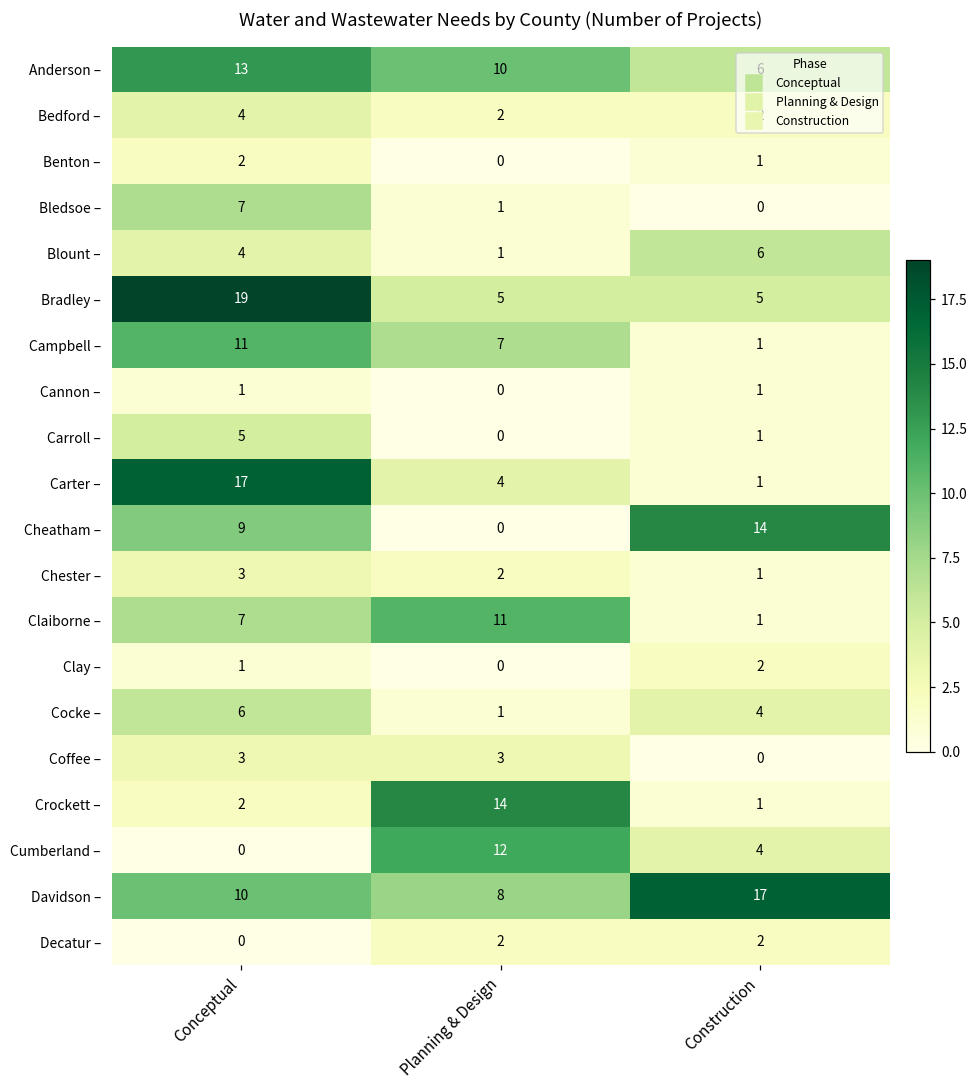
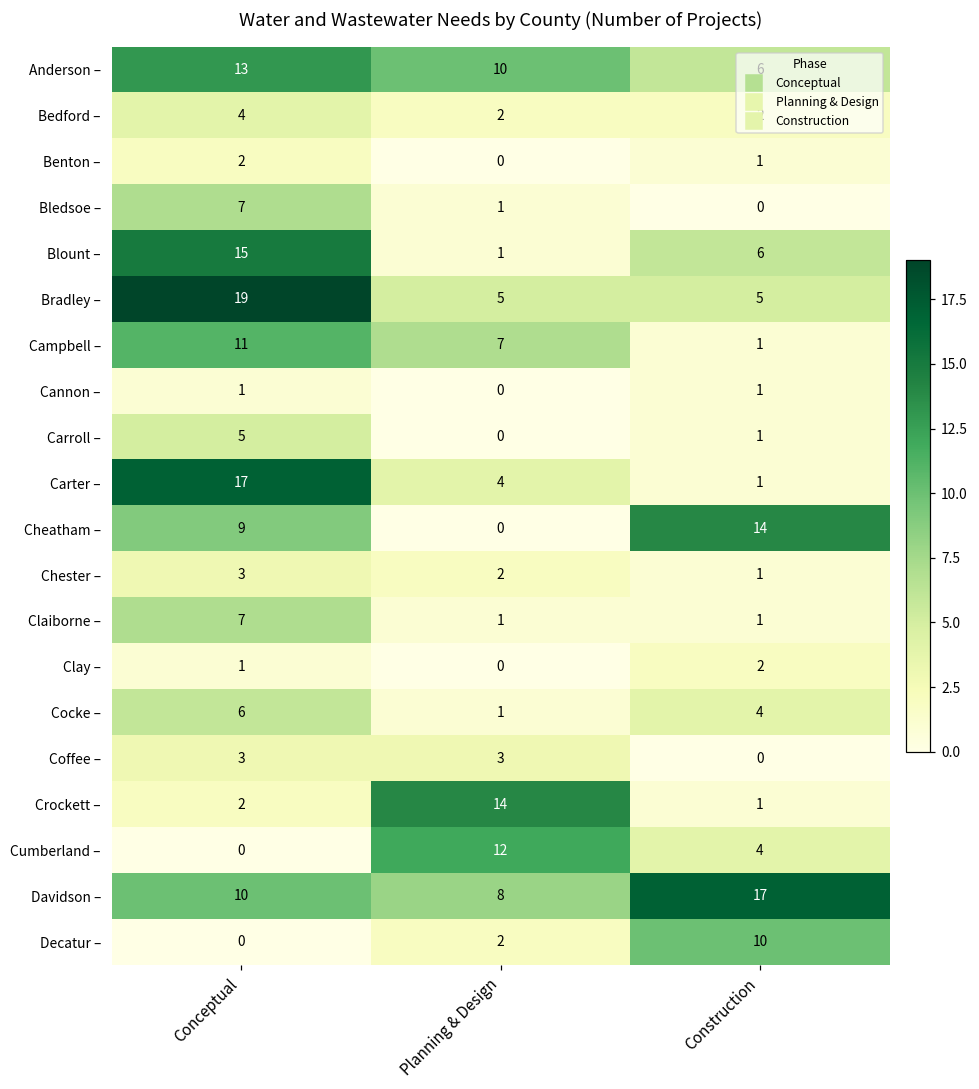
  {
    "Anderson –": {
      "Conceptual": 13,
      "Planning & Design": 10
    },
    "Bedford –": {
      "Conceptual": 4,
      "Planning & Design": 2
    },
    "Benton –": {
      "Conceptual": 2,
      "Planning & Design": 0,
      "Construction": 1
    },
    "Bledsoe –": {
      "Conceptual": 7,
      "Planning & Design": 1,
      "Construction": 0
    },
    "Blount –": {
-     "Conceptual": 4,
+     "Conceptual": 15,
      "Planning & Design": 1,
      "Construction": 6
    },
    "Bradley –": {
      "Conceptual": 19,
      "Planning & Design": 5,
      "Construction": 5
    },
    "Campbell –": {
      "Conceptual": 11,
      "Planning & Design": 7,
      "Construction": 1
    },
    "Cannon –": {
      "Conceptual": 1,
      "Planning & Design": 0,
      "Construction": 1
    },
    "Carroll –": {
      "Conceptual": 5,
      "Planning & Design": 0,
      "Construction": 1
    },
    "Carter –": {
      "Conceptual": 17,
      "Planning & Design": 4,
      "Construction": 1
    },
    "Cheatham –": {
      "Conceptual": 9,
      "Planning & Design": 0,
      "Construction": 14
    },
    "Chester –": {
      "Conceptual": 3,
      "Planning & Design": 2,
      "Construction": 1
    },
    "Claiborne –": {
      "Conceptual": 7,
-     "Planning & Design": 11,
+     "Planning & Design": 1,
      "Construction": 1
    },
    "Clay –": {
      "Conceptual": 1,
      "Planning & Design": 0,
      "Construction": 2
    },
    "Cocke –": {
      "Conceptual": 6,
      "Planning & Design": 1,
      "Construction": 4
    },
    "Coffee –": {
      "Conceptual": 3,
      "Planning & Design": 3,
      "Construction": 0
    },
    "Crockett –": {
      "Conceptual": 2,
      "Planning & Design": 14,
      "Construction": 1
    },
    "Cumberland –": {
      "Conceptual": 0,
      "Planning & Design": 12,
      "Construction": 4
    },
    "Davidson –": {
      "Conceptual": 10,
      "Planning & Design": 8,
      "Construction": 17
    },
    "Decatur –": {
      "Conceptual": 0,
      "Planning & Design": 2,
-     "Construction": 2
+     "Construction": 10
    }
  }
